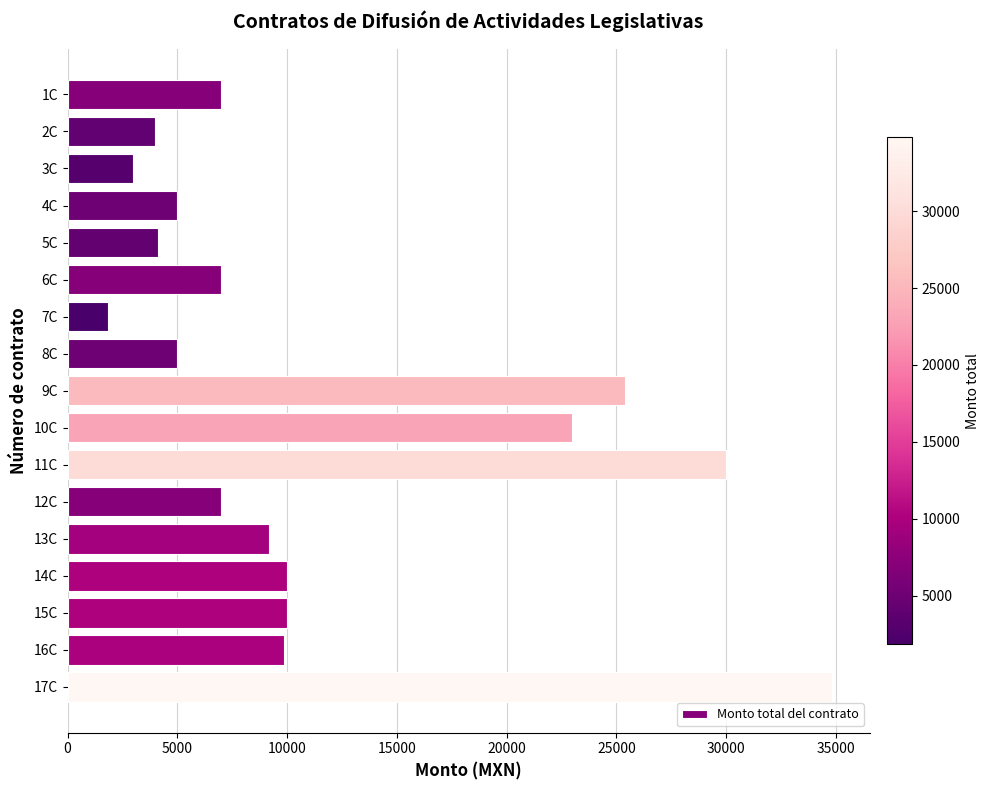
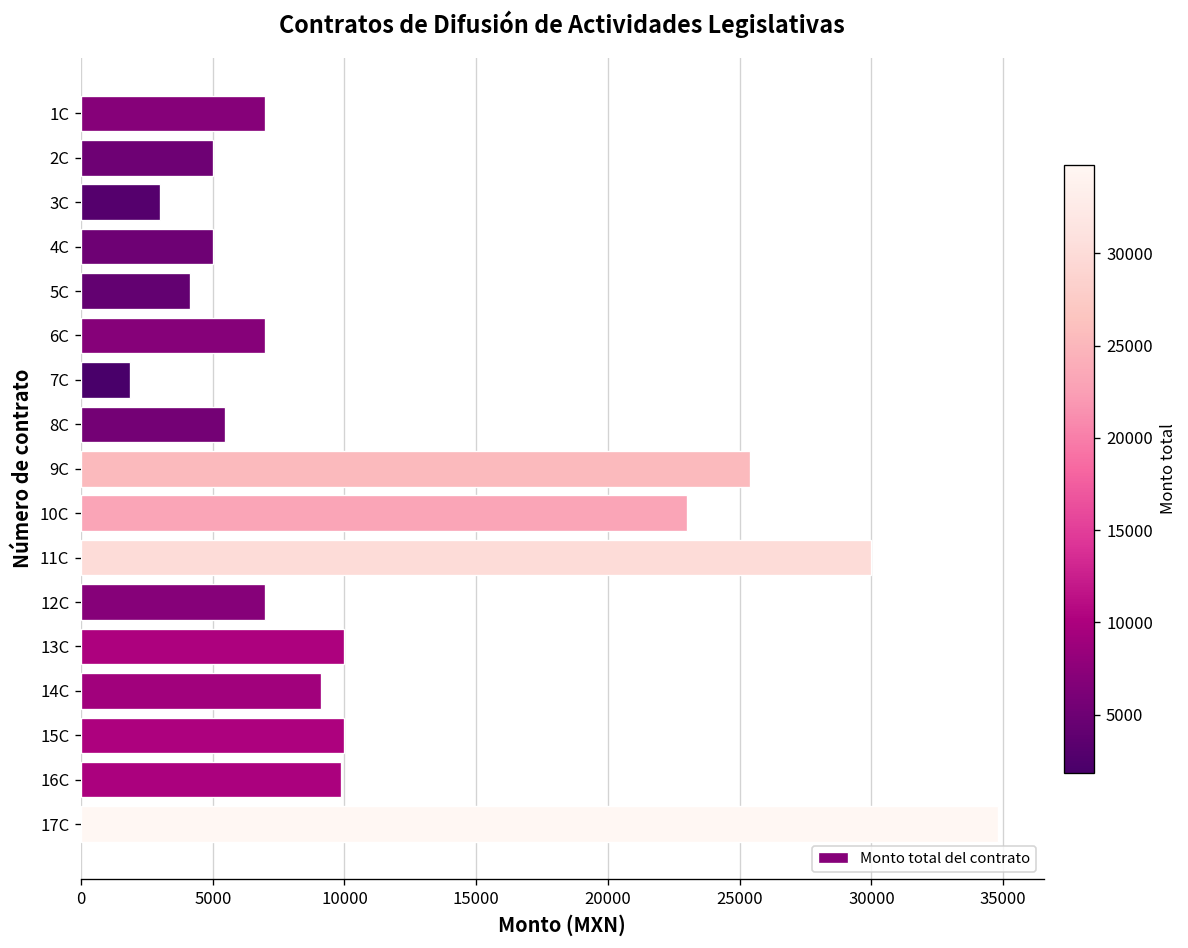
  {
    "1C": 7000,
-   "2C": 4000,
+   "2C": 5000,
    "3C": 3000,
    "4C": 5000,
    "5C": 4100,
    "6C": 7000,
    "7C": 1900,
-   "8C": 5000,
+   "8C": 5500,
    "9C": 25400,
    "10C": 23000,
    "11C": 30000,
    "12C": 7000,
-   "13C": 9200,
-   "14C": 10000,
+   "13C": 10000,
+   "14C": 9100,
    "15C": 10000,
    "16C": 9900,
    "17C": 34800
  }
